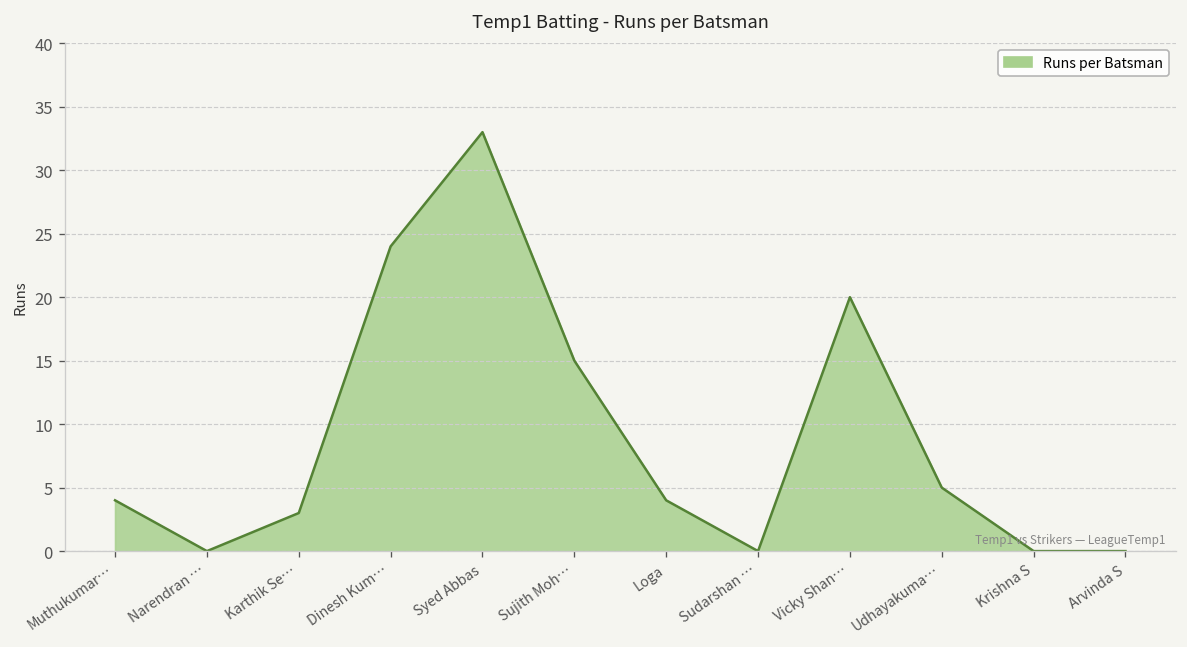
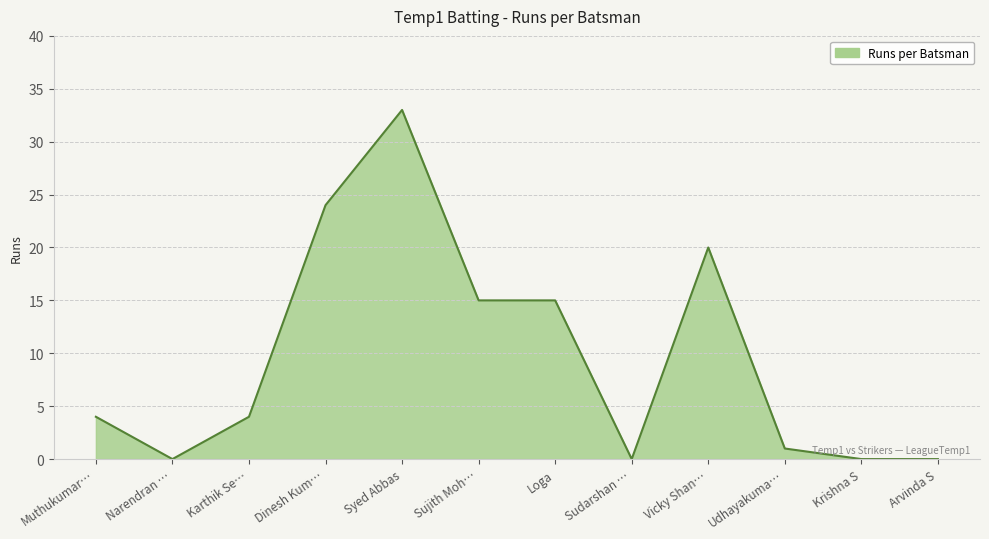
  {
    "Muthukumar…": 4,
    "Narendran …": 0,
-   "Karthik Se…": 3,
+   "Karthik Se…": 4,
    "Dinesh Kum…": 24,
    "Syed Abbas": 33,
    "Sujith Moh…": 15,
-   "Loga": 4,
+   "Loga": 15,
    "Sudarshan …": 0,
    "Vicky Shan…": 20,
-   "Udhayakuma…": 5,
+   "Udhayakuma…": 1,
    "Krishna S": 0,
    "Arvinda S": 0
  }
